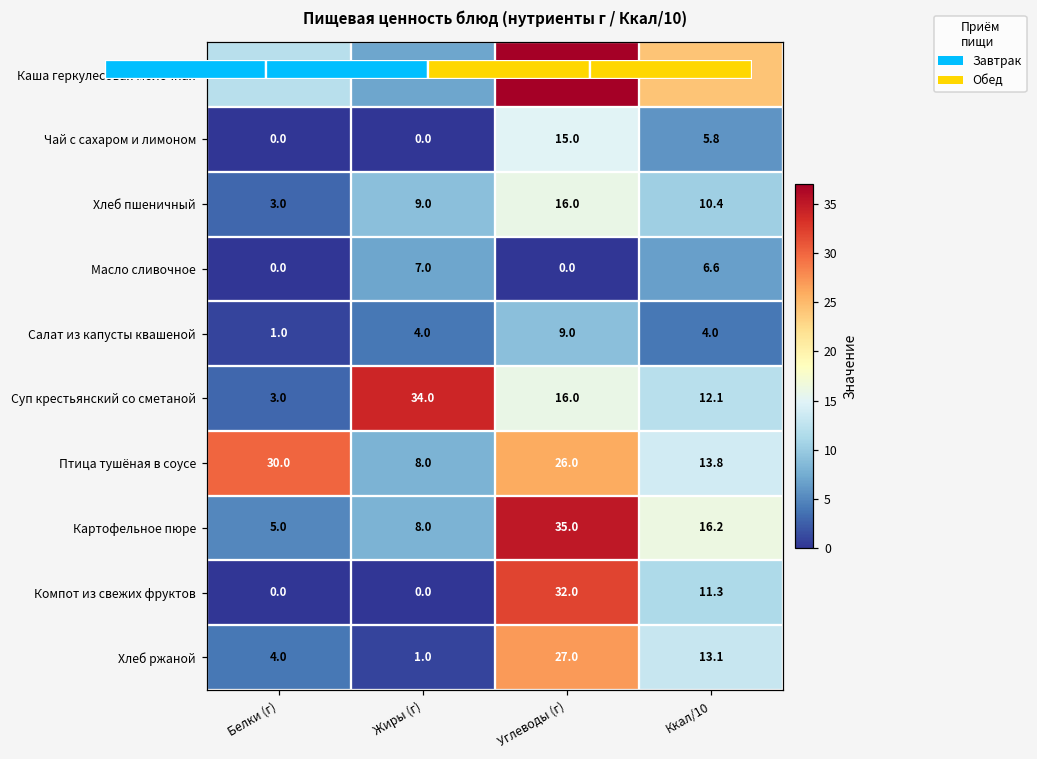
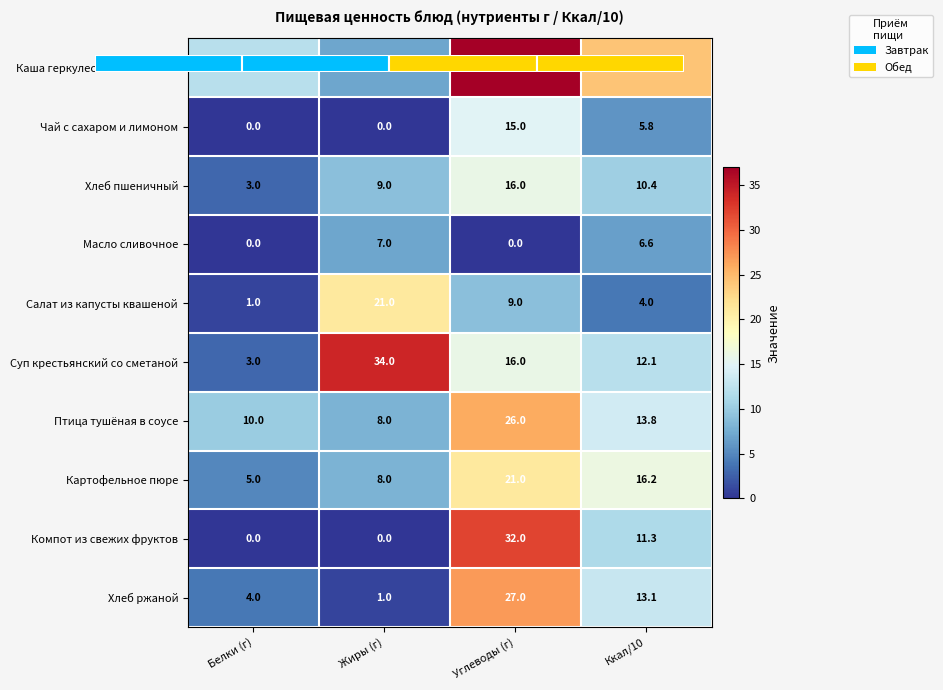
  {
    "Чай с сахаром и лимоном": {
      "Белки (г)": 0.0,
      "Жиры (г)": 0.0,
      "Углеводы (г)": 15.0,
      "Ккал/10": 5.8
    },
    "Хлеб пшеничный": {
      "Белки (г)": 3.0,
      "Жиры (г)": 9.0,
      "Углеводы (г)": 16.0,
      "Ккал/10": 10.4
    },
    "Масло сливочное": {
      "Белки (г)": 0.0,
      "Жиры (г)": 7.0,
      "Углеводы (г)": 0.0,
      "Ккал/10": 6.6
    },
    "Салат из капусты квашеной": {
      "Белки (г)": 1.0,
-     "Жиры (г)": 4.0,
+     "Жиры (г)": 21.0,
      "Углеводы (г)": 9.0,
      "Ккал/10": 4.0
    },
    "Суп крестьянский со сметаной": {
      "Белки (г)": 3.0,
      "Жиры (г)": 34.0,
      "Углеводы (г)": 16.0,
      "Ккал/10": 12.1
    },
    "Птица тушёная в соусе": {
-     "Белки (г)": 30.0,
+     "Белки (г)": 10.0,
      "Жиры (г)": 8.0,
      "Углеводы (г)": 26.0,
      "Ккал/10": 13.8
    },
    "Картофельное пюре": {
      "Белки (г)": 5.0,
      "Жиры (г)": 8.0,
-     "Углеводы (г)": 35.0,
+     "Углеводы (г)": 21.0,
      "Ккал/10": 16.2
    },
    "Компот из свежих фруктов": {
      "Белки (г)": 0.0,
      "Жиры (г)": 0.0,
      "Углеводы (г)": 32.0,
      "Ккал/10": 11.3
    },
    "Хлеб ржаной": {
      "Белки (г)": 4.0,
      "Жиры (г)": 1.0,
      "Углеводы (г)": 27.0,
      "Ккал/10": 13.1
    }
  }
